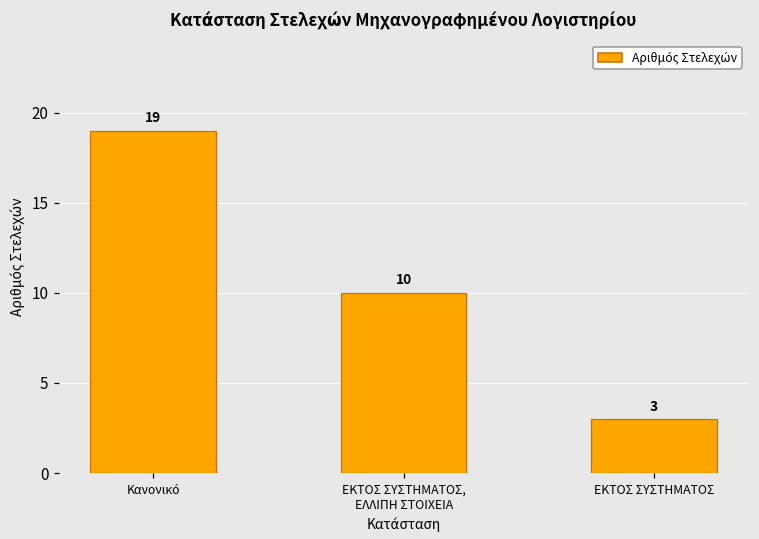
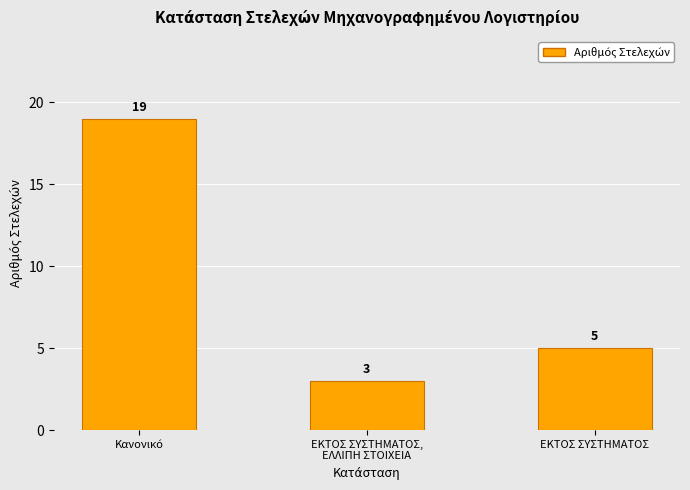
  {
    "Κανονικό": 19,
-   "ΕΚΤΟΣ ΣΥΣΤΗΜΑΤΟΣ, ΕΛΛΙΠΗ ΣΤΟΙΧΕΙΑ": 10,
-   "ΕΚΤΟΣ ΣΥΣΤΗΜΑΤΟΣ": 3
+   "ΕΚΤΟΣ ΣΥΣΤΗΜΑΤΟΣ, ΕΛΛΙΠΗ ΣΤΟΙΧΕΙΑ": 3,
+   "ΕΚΤΟΣ ΣΥΣΤΗΜΑΤΟΣ": 5
  }
